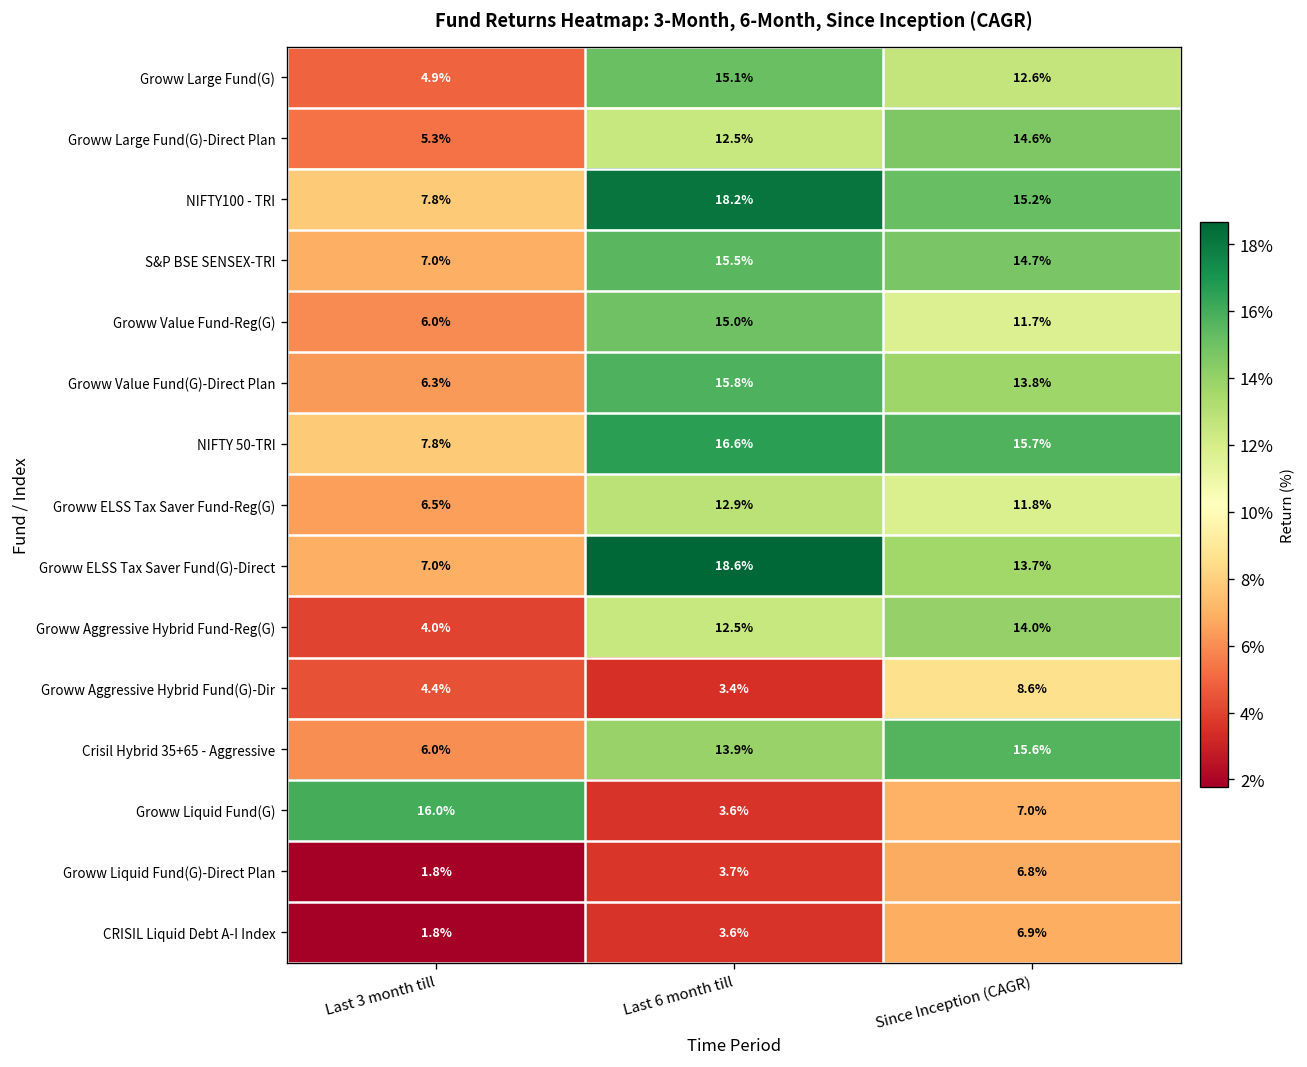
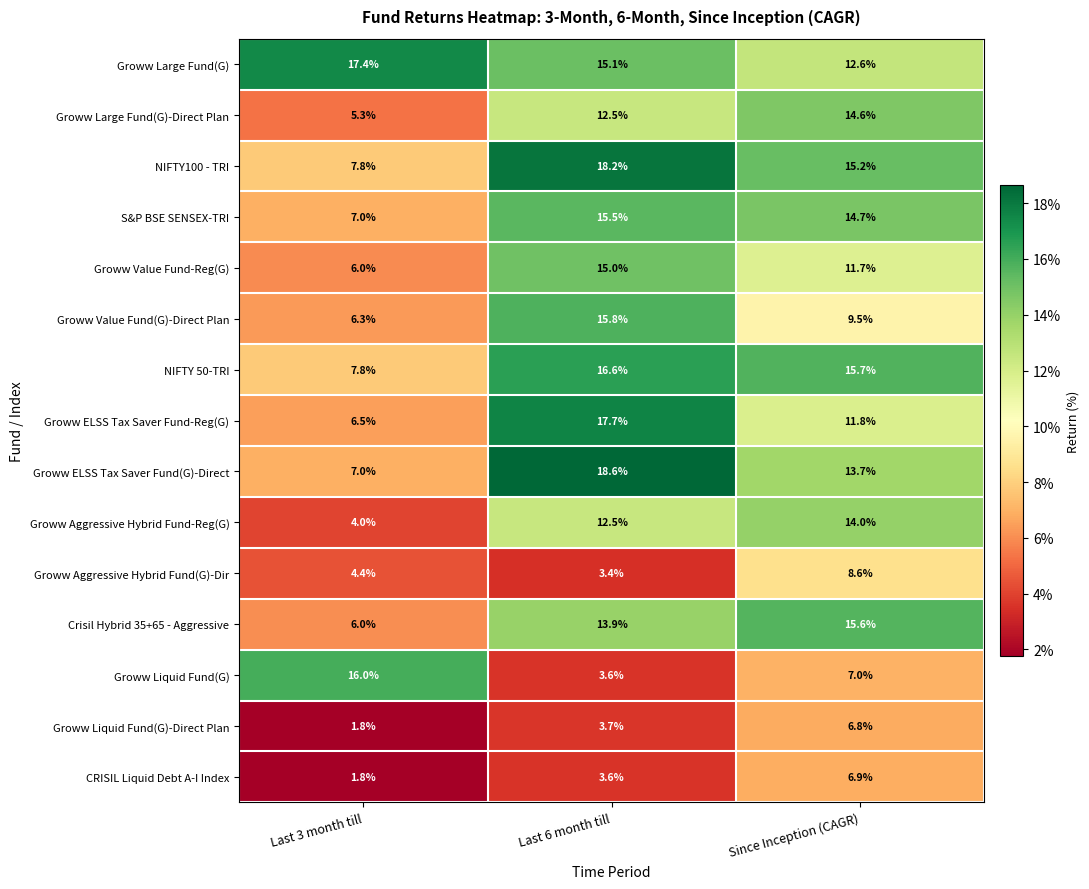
  {
    "Groww Large Fund(G)": {
-     "Last 3 month till": "4.9%",
+     "Last 3 month till": "17.4%",
      "Last 6 month till": "15.1%",
      "Since Inception (CAGR)": "12.6%"
    },
    "Groww Large Fund(G)-Direct Plan": {
      "Last 3 month till": "5.3%",
      "Last 6 month till": "12.5%",
      "Since Inception (CAGR)": "14.6%"
    },
    "NIFTY100 - TRI": {
      "Last 3 month till": "7.8%",
      "Last 6 month till": "18.2%",
      "Since Inception (CAGR)": "15.2%"
    },
    "S&P BSE SENSEX-TRI": {
      "Last 3 month till": "7.0%",
      "Last 6 month till": "15.5%",
      "Since Inception (CAGR)": "14.7%"
    },
    "Groww Value Fund-Reg(G)": {
      "Last 3 month till": "6.0%",
      "Last 6 month till": "15.0%",
      "Since Inception (CAGR)": "11.7%"
    },
    "Groww Value Fund(G)-Direct Plan": {
      "Last 3 month till": "6.3%",
      "Last 6 month till": "15.8%",
-     "Since Inception (CAGR)": "13.8%"
+     "Since Inception (CAGR)": "9.5%"
    },
    "NIFTY 50-TRI": {
      "Last 3 month till": "7.8%",
      "Last 6 month till": "16.6%",
      "Since Inception (CAGR)": "15.7%"
    },
    "Groww ELSS Tax Saver Fund-Reg(G)": {
      "Last 3 month till": "6.5%",
-     "Last 6 month till": "12.9%",
+     "Last 6 month till": "17.7%",
      "Since Inception (CAGR)": "11.8%"
    },
    "Groww ELSS Tax Saver Fund(G)-Direct": {
      "Last 3 month till": "7.0%",
      "Last 6 month till": "18.6%",
      "Since Inception (CAGR)": "13.7%"
    },
    "Groww Aggressive Hybrid Fund-Reg(G)": {
      "Last 3 month till": "4.0%",
      "Last 6 month till": "12.5%",
      "Since Inception (CAGR)": "14.0%"
    },
    "Groww Aggressive Hybrid Fund(G)-Dir": {
      "Last 3 month till": "4.4%",
      "Last 6 month till": "3.4%",
      "Since Inception (CAGR)": "8.6%"
    },
    "Crisil Hybrid 35+65 - Aggressive": {
      "Last 3 month till": "6.0%",
      "Last 6 month till": "13.9%",
      "Since Inception (CAGR)": "15.6%"
    },
    "Groww Liquid Fund(G)": {
      "Last 3 month till": "16.0%",
      "Last 6 month till": "3.6%",
      "Since Inception (CAGR)": "7.0%"
    },
    "Groww Liquid Fund(G)-Direct Plan": {
      "Last 3 month till": "1.8%",
      "Last 6 month till": "3.7%",
      "Since Inception (CAGR)": "6.8%"
    },
    "CRISIL Liquid Debt A-I Index": {
      "Last 3 month till": "1.8%",
      "Last 6 month till": "3.6%",
      "Since Inception (CAGR)": "6.9%"
    }
  }
